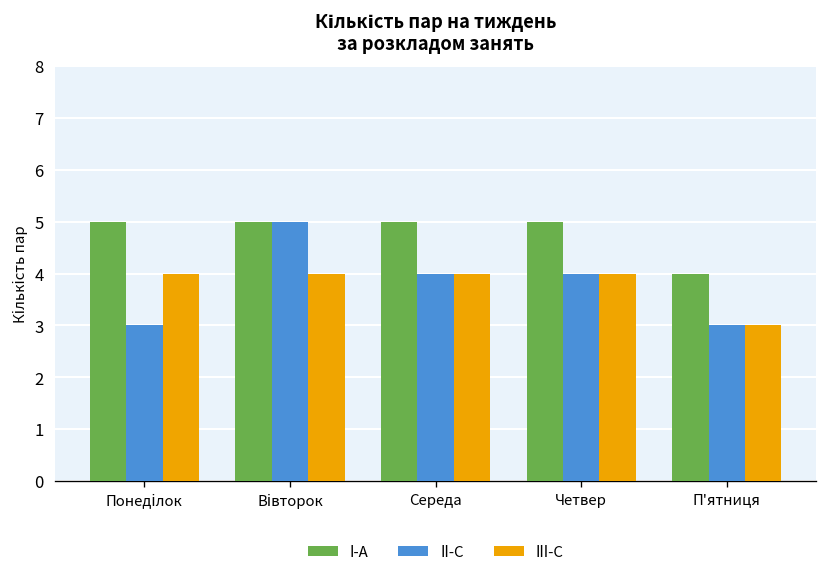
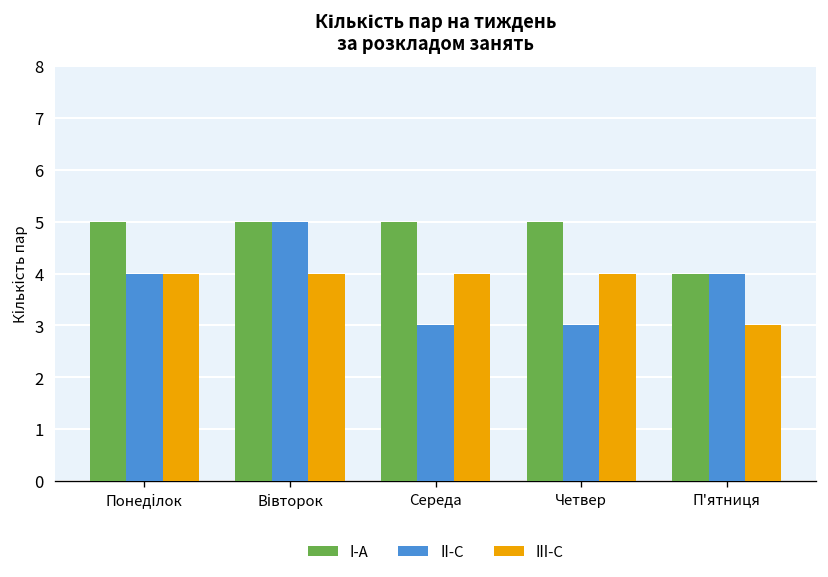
  {
    "І-А": {
      "Понеділок": 5,
      "Вівторок": 5,
      "Середа": 5,
      "Четвер": 5,
      "П'ятниця": 4
    },
    "ІІ-С": {
-     "Понеділок": 3,
+     "Понеділок": 4,
      "Вівторок": 5,
-     "Середа": 4,
-     "Четвер": 4,
-     "П'ятниця": 3
+     "Середа": 3,
+     "Четвер": 3,
+     "П'ятниця": 4
    },
    "ІІІ-С": {
      "Понеділок": 4,
      "Вівторок": 4,
      "Середа": 4,
      "Четвер": 4,
      "П'ятниця": 3
    }
  }
